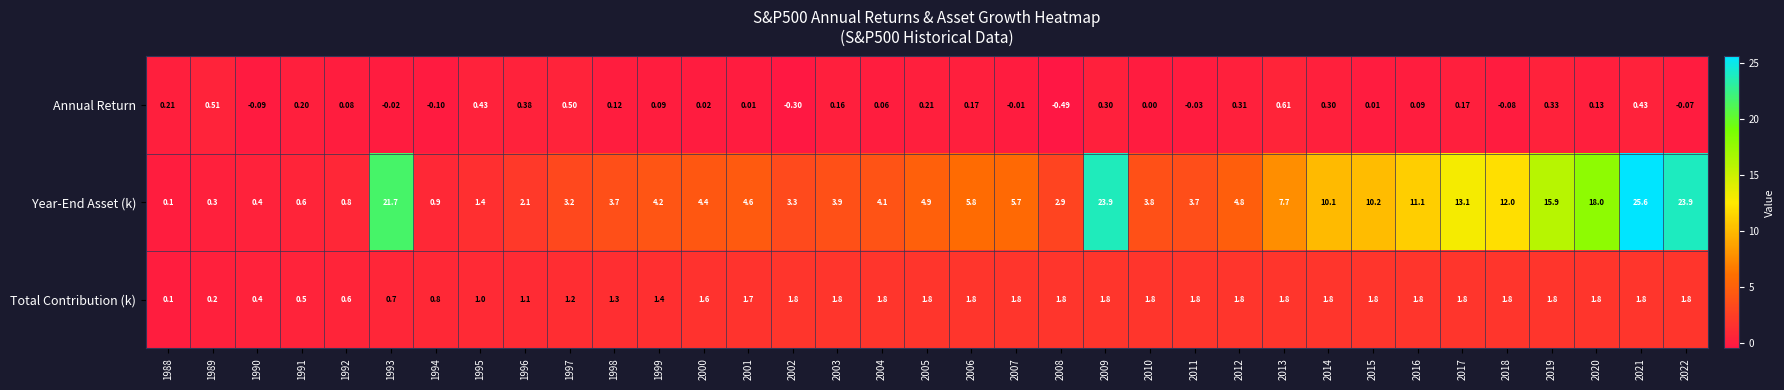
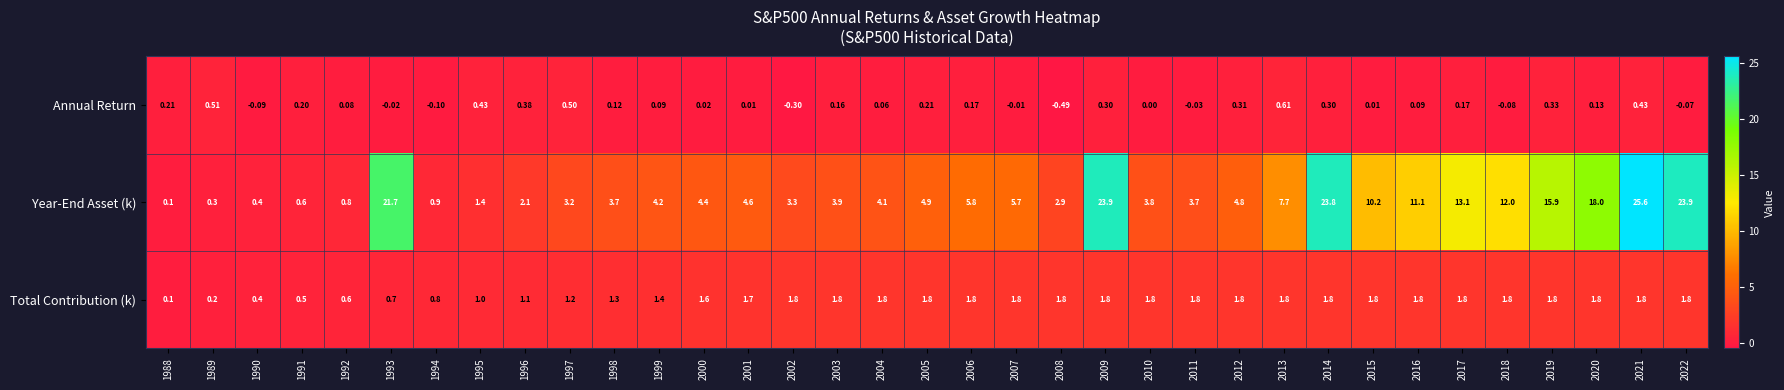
  {
    "Annual Return": {
      "1988": 0.21,
      "1989": 0.51,
      "1990": -0.09,
      "1991": 0.20,
      "1992": 0.08,
      "1993": -0.02,
      "1994": -0.10,
      "1995": 0.43,
      "1996": 0.38,
      "1997": 0.50,
      "1998": 0.12,
      "1999": 0.09,
      "2000": 0.02,
      "2001": 0.01,
      "2002": -0.30,
      "2003": 0.16,
      "2004": 0.06,
      "2005": 0.21,
      "2006": 0.17,
      "2007": -0.01,
      "2008": -0.49,
      "2009": 0.30,
      "2010": 0.00,
      "2011": -0.03,
      "2012": 0.31,
      "2013": 0.61,
      "2014": 0.30,
      "2015": 0.01,
      "2016": 0.09,
      "2017": 0.17,
      "2018": -0.08,
      "2019": 0.33,
      "2020": 0.13,
      "2021": 0.43,
      "2022": -0.07
    },
    "Year-End Asset (k)": {
      "1988": 0.1,
      "1989": 0.3,
      "1990": 0.4,
      "1991": 0.6,
      "1992": 0.8,
      "1993": 21.7,
      "1994": 0.9,
      "1995": 1.4,
      "1996": 2.1,
      "1997": 3.2,
      "1998": 3.7,
      "1999": 4.2,
      "2000": 4.4,
      "2001": 4.6,
      "2002": 3.3,
      "2003": 3.9,
      "2004": 4.1,
      "2005": 4.9,
      "2006": 5.8,
      "2007": 5.7,
      "2008": 2.9,
      "2009": 23.9,
      "2010": 3.8,
      "2011": 3.7,
      "2012": 4.8,
      "2013": 7.7,
-     "2014": 10.1,
+     "2014": 23.8,
      "2015": 10.2,
      "2016": 11.1,
      "2017": 13.1,
      "2018": 12.0,
      "2019": 15.9,
      "2020": 18.0,
      "2021": 25.6,
      "2022": 23.9
    },
    "Total Contribution (k)": {
      "1988": 0.1,
      "1989": 0.2,
      "1990": 0.4,
      "1991": 0.5,
      "1992": 0.6,
      "1993": 0.7,
      "1994": 0.8,
      "1995": 1.0,
      "1996": 1.1,
      "1997": 1.2,
      "1998": 1.3,
      "1999": 1.4,
      "2000": 1.6,
      "2001": 1.7,
      "2002": 1.8,
      "2003": 1.8,
      "2004": 1.8,
      "2005": 1.8,
      "2006": 1.8,
      "2007": 1.8,
      "2008": 1.8,
      "2009": 1.8,
      "2010": 1.8,
      "2011": 1.8,
      "2012": 1.8,
      "2013": 1.8,
      "2014": 1.8,
      "2015": 1.8,
      "2016": 1.8,
      "2017": 1.8,
      "2018": 1.8,
      "2019": 1.8,
      "2020": 1.8,
      "2021": 1.8,
      "2022": 1.8
    }
  }
